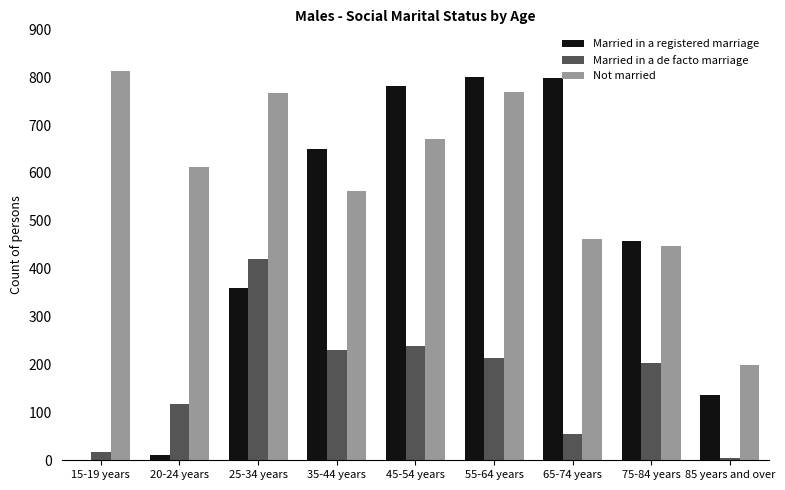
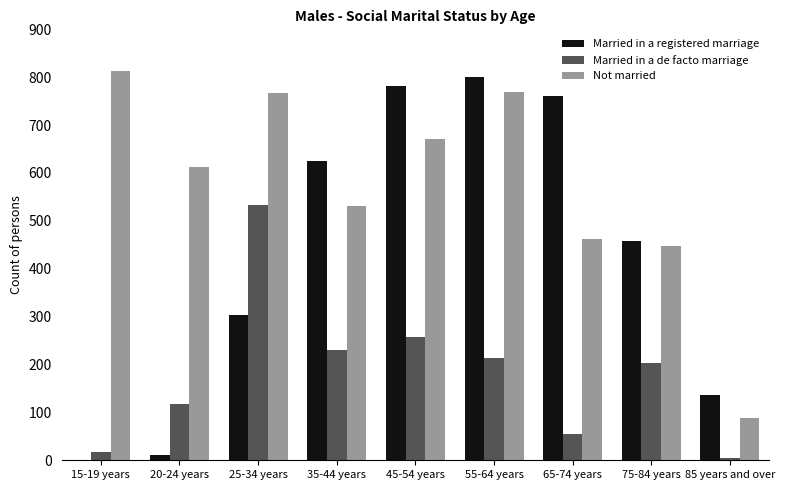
  {
    "Married in a registered marriage": {
      "15-19 years": 0,
      "20-24 years": 10,
-     "25-34 years": 360,
-     "35-44 years": 650,
+     "25-34 years": 300,
+     "35-44 years": 620,
      "45-54 years": 780,
      "55-64 years": 800,
-     "65-74 years": 800,
+     "65-74 years": 760,
      "75-84 years": 460,
      "85 years and over": 140
    },
    "Married in a de facto marriage": {
      "15-19 years": 20,
      "20-24 years": 120,
-     "25-34 years": 420,
+     "25-34 years": 530,
      "35-44 years": 230,
-     "45-54 years": 240,
+     "45-54 years": 260,
      "55-64 years": 210,
      "65-74 years": 60,
      "75-84 years": 200
    },
    "Not married": {
      "15-19 years": 810,
      "20-24 years": 610,
      "25-34 years": 770,
-     "35-44 years": 560,
+     "35-44 years": 530,
      "45-54 years": 670,
      "55-64 years": 770,
      "65-74 years": 460,
      "75-84 years": 450,
-     "85 years and over": 200
+     "85 years and over": 90
    }
  }
